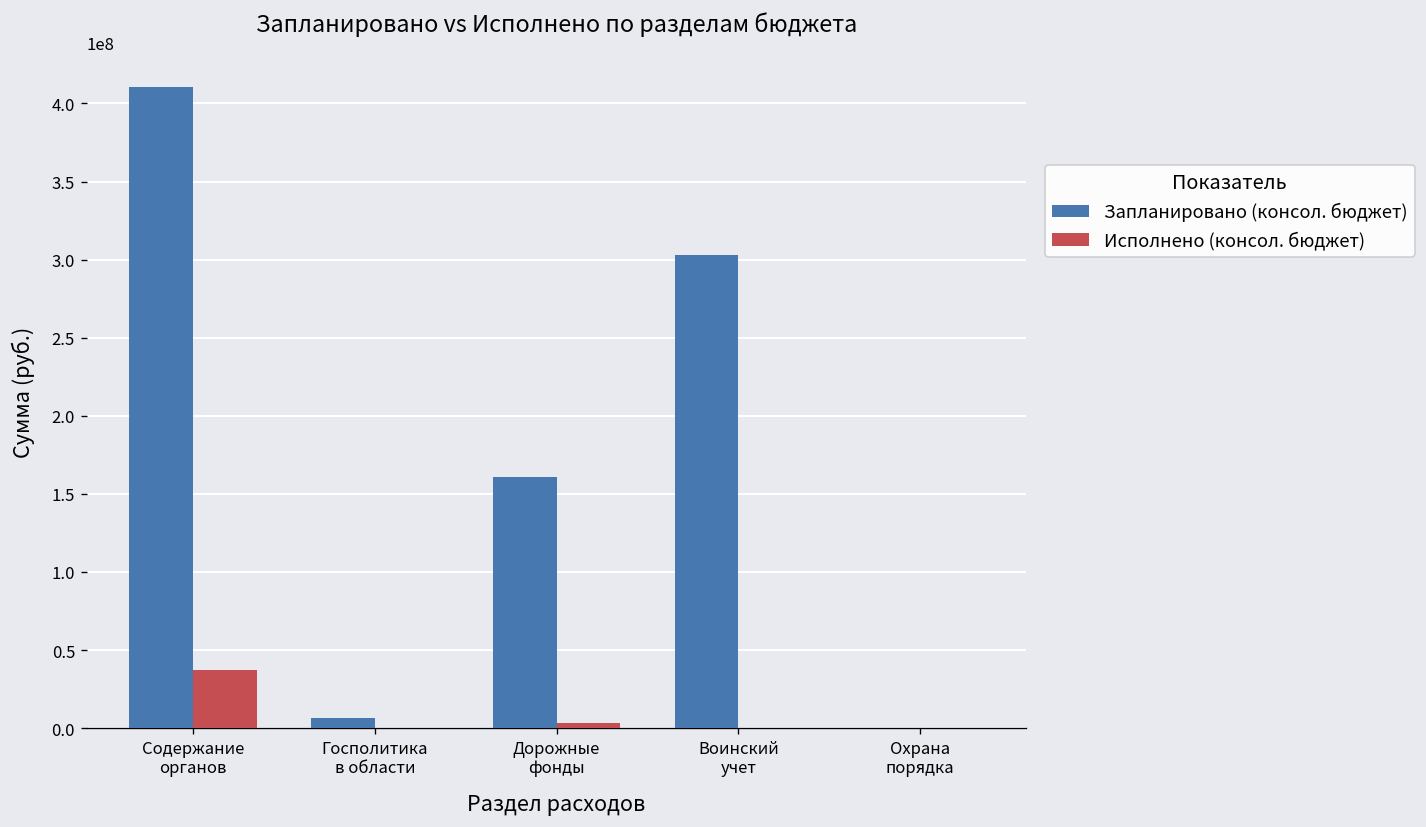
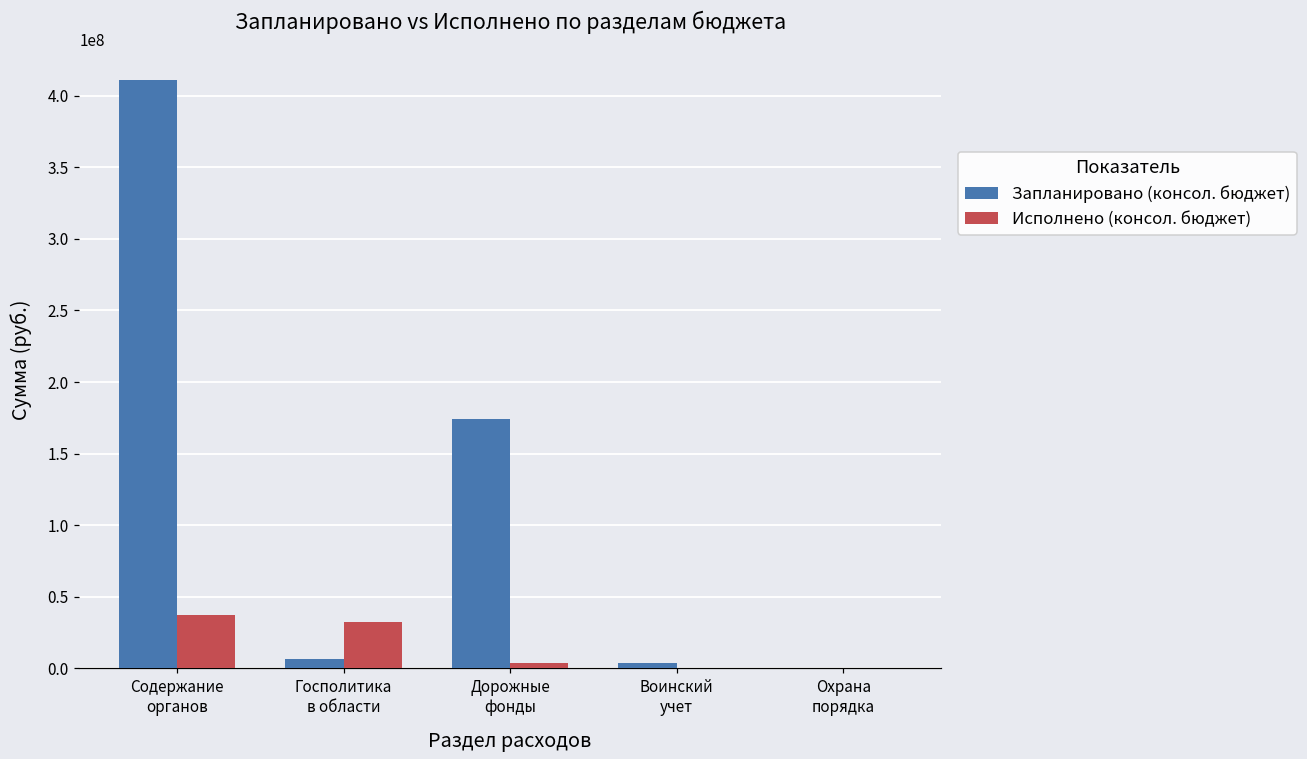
  {
    "Запланировано (консол. бюджет)": {
      "Содержание органов": 411000000,
      "Госполитика в области": 6000000,
-     "Дорожные фонды": 161000000,
-     "Воинский учет": 303000000
+     "Дорожные фонды": 174000000,
+     "Воинский учет": 3000000
    },
    "Исполнено (консол. бюджет)": {
      "Содержание органов": 37000000,
-     "Госполитика в области": 0,
+     "Госполитика в области": 32000000,
      "Дорожные фонды": 3000000,
      "Охрана порядка": 0
    }
  }
